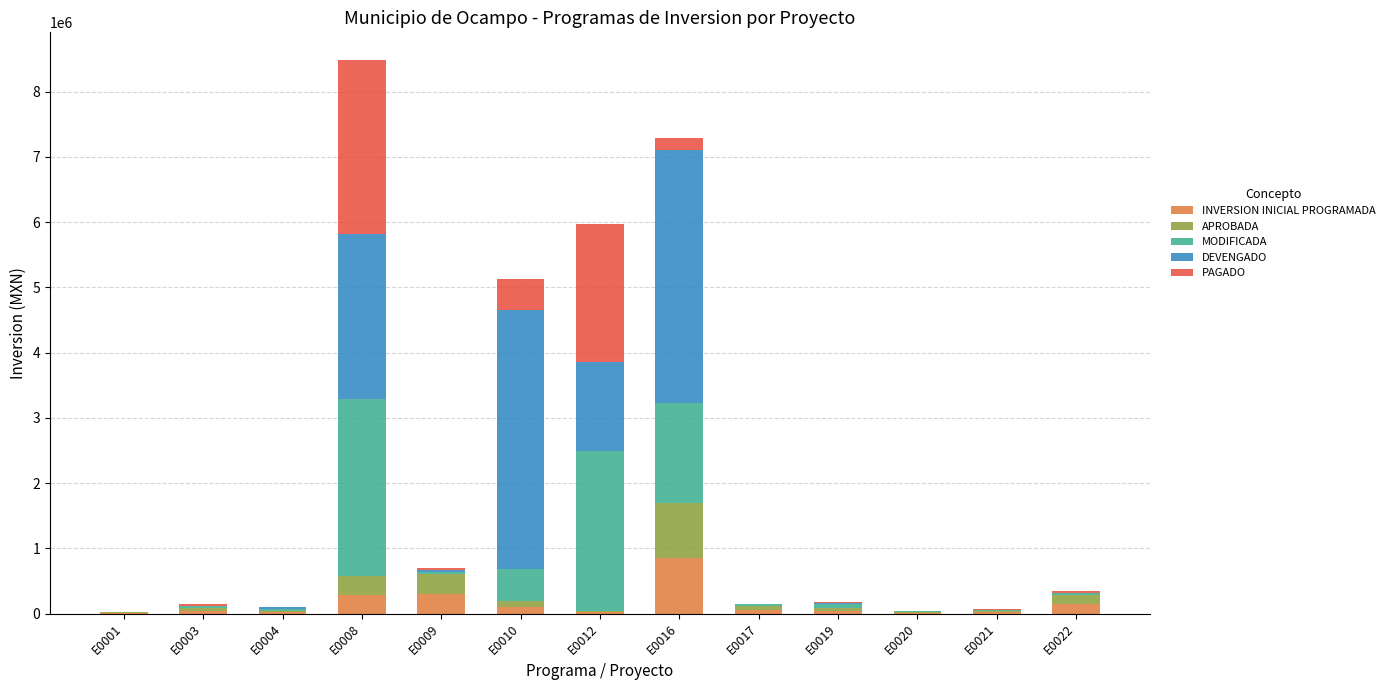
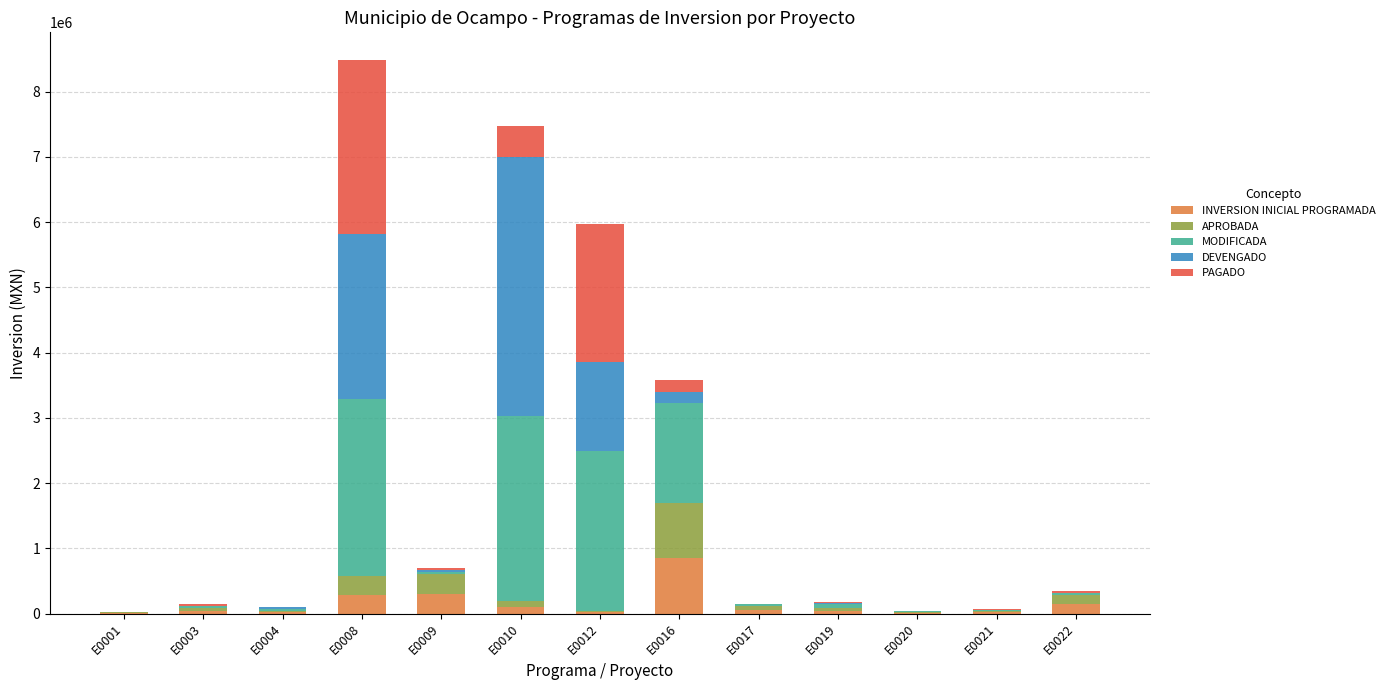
  {
    "APROBADA": {
      "E0003": 0,
      "E0008": 300000,
      "E0009": 300000,
      "E0010": 100000,
      "E0016": 800000,
      "E0017": 100000,
      "E0019": 0,
      "E0022": 100000
    },
    "MODIFICADA": {
      "E0001": 0,
      "E0008": 2700000,
-     "E0010": 500000,
+     "E0010": 2800000,
      "E0012": 2500000,
      "E0016": 1500000,
      "E0019": 100000
    },
    "DEVENGADO": {
      "E0001": 0,
      "E0008": 2500000,
      "E0010": 4000000,
      "E0012": 1400000,
-     "E0016": 3900000,
+     "E0016": 200000,
      "E0017": 0,
      "E0020": 0,
      "E0021": 0,
      "E0022": 0
    }
  }
